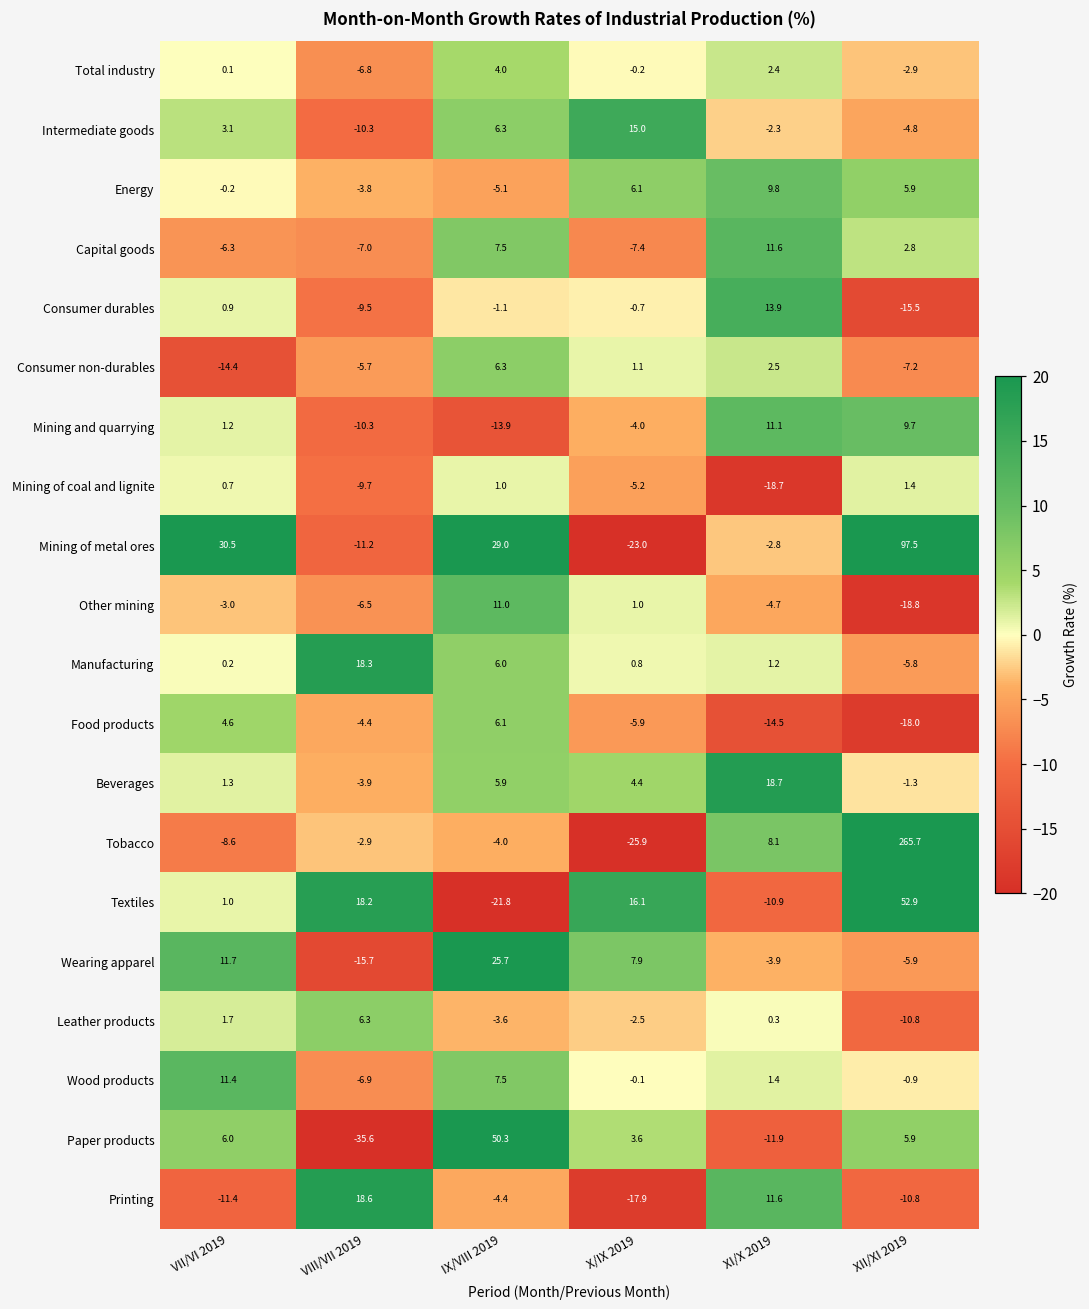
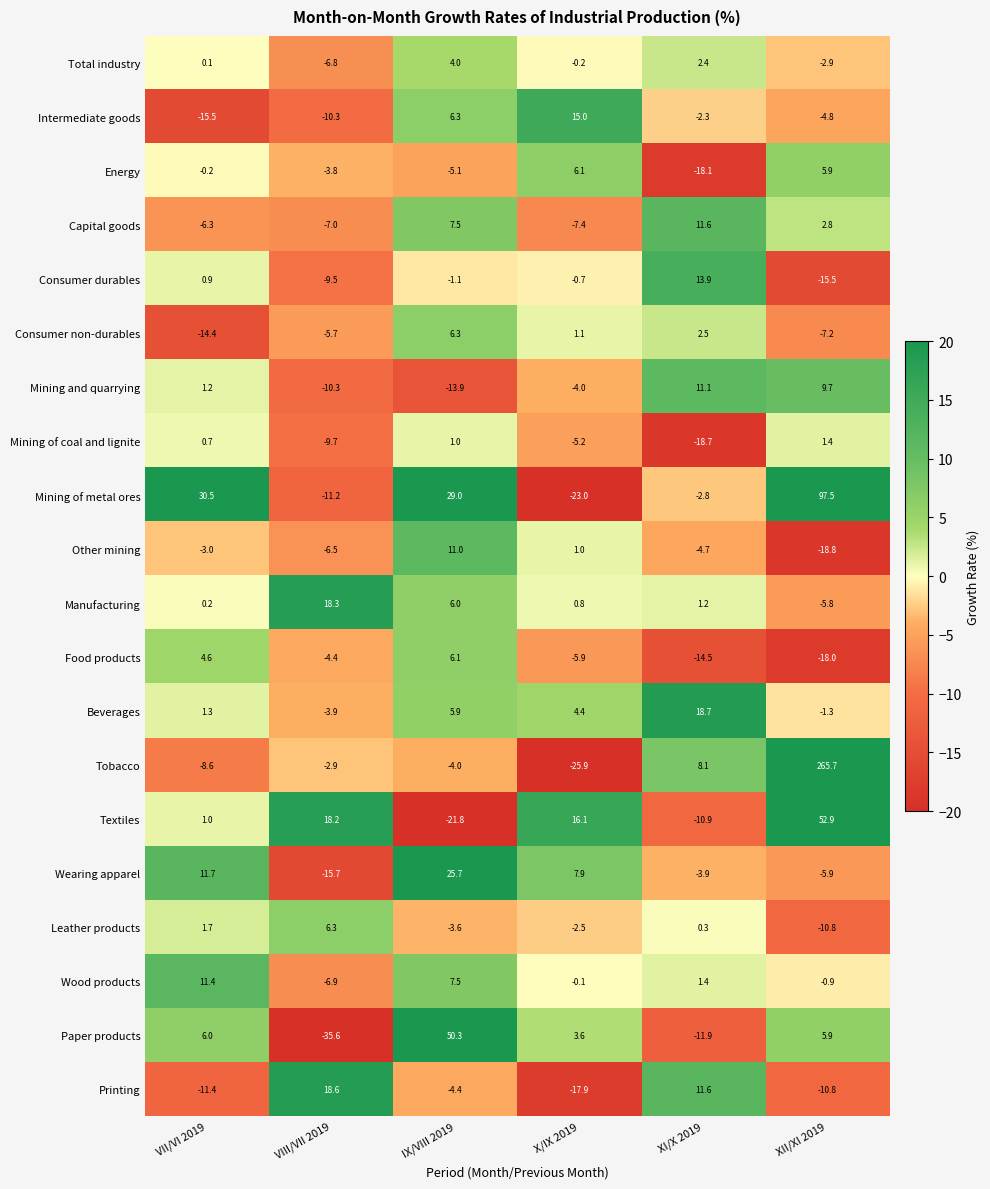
  {
    "Total industry": {
      "VII/VI 2019": 0.1,
      "VIII/VII 2019": -6.8,
      "IX/VIII 2019": 4.0,
      "X/IX 2019": -0.2,
      "XI/X 2019": 2.4,
      "XII/XI 2019": -2.9
    },
    "Intermediate goods": {
-     "VII/VI 2019": 3.1,
+     "VII/VI 2019": -15.5,
      "VIII/VII 2019": -10.3,
      "IX/VIII 2019": 6.3,
      "X/IX 2019": 15.0,
      "XI/X 2019": -2.3,
      "XII/XI 2019": -4.8
    },
    "Energy": {
      "VII/VI 2019": -0.2,
      "VIII/VII 2019": -3.8,
      "IX/VIII 2019": -5.1,
      "X/IX 2019": 6.1,
-     "XI/X 2019": 9.8,
+     "XI/X 2019": -18.1,
      "XII/XI 2019": 5.9
    },
    "Capital goods": {
      "VII/VI 2019": -6.3,
      "VIII/VII 2019": -7.0,
      "IX/VIII 2019": 7.5,
      "X/IX 2019": -7.4,
      "XI/X 2019": 11.6,
      "XII/XI 2019": 2.8
    },
    "Consumer durables": {
      "VII/VI 2019": 0.9,
      "VIII/VII 2019": -9.5,
      "IX/VIII 2019": -1.1,
      "X/IX 2019": -0.7,
      "XI/X 2019": 13.9,
      "XII/XI 2019": -15.5
    },
    "Consumer non-durables": {
      "VII/VI 2019": -14.4,
      "VIII/VII 2019": -5.7,
      "IX/VIII 2019": 6.3,
      "X/IX 2019": 1.1,
      "XI/X 2019": 2.5,
      "XII/XI 2019": -7.2
    },
    "Mining and quarrying": {
      "VII/VI 2019": 1.2,
      "VIII/VII 2019": -10.3,
      "IX/VIII 2019": -13.9,
      "X/IX 2019": -4.0,
      "XI/X 2019": 11.1,
      "XII/XI 2019": 9.7
    },
    "Mining of coal and lignite": {
      "VII/VI 2019": 0.7,
      "VIII/VII 2019": -9.7,
      "IX/VIII 2019": 1.0,
      "X/IX 2019": -5.2,
      "XI/X 2019": -18.7,
      "XII/XI 2019": 1.4
    },
    "Mining of metal ores": {
      "VII/VI 2019": 30.5,
      "VIII/VII 2019": -11.2,
      "IX/VIII 2019": 29.0,
      "X/IX 2019": -23.0,
      "XI/X 2019": -2.8,
      "XII/XI 2019": 97.5
    },
    "Other mining": {
      "VII/VI 2019": -3.0,
      "VIII/VII 2019": -6.5,
      "IX/VIII 2019": 11.0,
      "X/IX 2019": 1.0,
      "XI/X 2019": -4.7,
      "XII/XI 2019": -18.8
    },
    "Manufacturing": {
      "VII/VI 2019": 0.2,
      "VIII/VII 2019": 18.3,
      "IX/VIII 2019": 6.0,
      "X/IX 2019": 0.8,
      "XI/X 2019": 1.2,
      "XII/XI 2019": -5.8
    },
    "Food products": {
      "VII/VI 2019": 4.6,
      "VIII/VII 2019": -4.4,
      "IX/VIII 2019": 6.1,
      "X/IX 2019": -5.9,
      "XI/X 2019": -14.5,
      "XII/XI 2019": -18.0
    },
    "Beverages": {
      "VII/VI 2019": 1.3,
      "VIII/VII 2019": -3.9,
      "IX/VIII 2019": 5.9,
      "X/IX 2019": 4.4,
      "XI/X 2019": 18.7,
      "XII/XI 2019": -1.3
    },
    "Tobacco": {
      "VII/VI 2019": -8.6,
      "VIII/VII 2019": -2.9,
      "IX/VIII 2019": -4.0,
      "X/IX 2019": -25.9,
      "XI/X 2019": 8.1,
      "XII/XI 2019": 265.7
    },
    "Textiles": {
      "VII/VI 2019": 1.0,
      "VIII/VII 2019": 18.2,
      "IX/VIII 2019": -21.8,
      "X/IX 2019": 16.1,
      "XI/X 2019": -10.9,
      "XII/XI 2019": 52.9
    },
    "Wearing apparel": {
      "VII/VI 2019": 11.7,
      "VIII/VII 2019": -15.7,
      "IX/VIII 2019": 25.7,
      "X/IX 2019": 7.9,
      "XI/X 2019": -3.9,
      "XII/XI 2019": -5.9
    },
    "Leather products": {
      "VII/VI 2019": 1.7,
      "VIII/VII 2019": 6.3,
      "IX/VIII 2019": -3.6,
      "X/IX 2019": -2.5,
      "XI/X 2019": 0.3,
      "XII/XI 2019": -10.8
    },
    "Wood products": {
      "VII/VI 2019": 11.4,
      "VIII/VII 2019": -6.9,
      "IX/VIII 2019": 7.5,
      "X/IX 2019": -0.1,
      "XI/X 2019": 1.4,
      "XII/XI 2019": -0.9
    },
    "Paper products": {
      "VII/VI 2019": 6.0,
      "VIII/VII 2019": -35.6,
      "IX/VIII 2019": 50.3,
      "X/IX 2019": 3.6,
      "XI/X 2019": -11.9,
      "XII/XI 2019": 5.9
    },
    "Printing": {
      "VII/VI 2019": -11.4,
      "VIII/VII 2019": 18.6,
      "IX/VIII 2019": -4.4,
      "X/IX 2019": -17.9,
      "XI/X 2019": 11.6,
      "XII/XI 2019": -10.8
    }
  }
